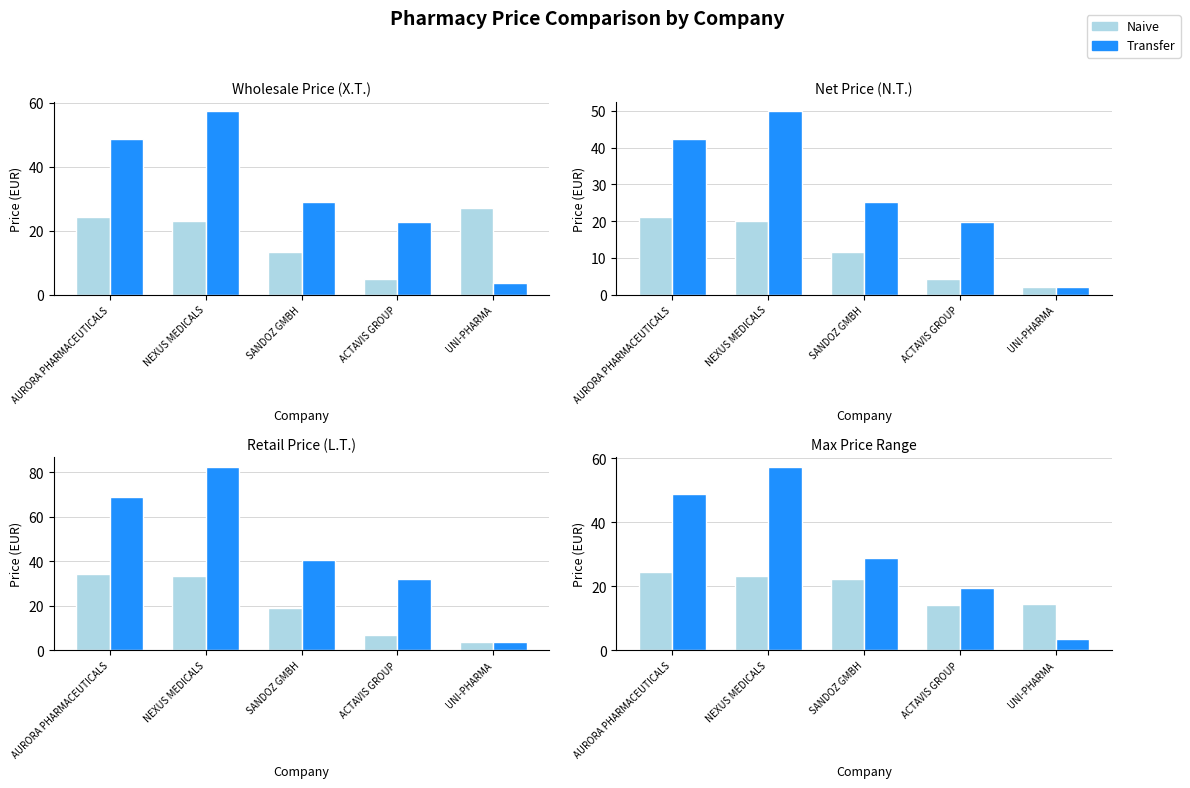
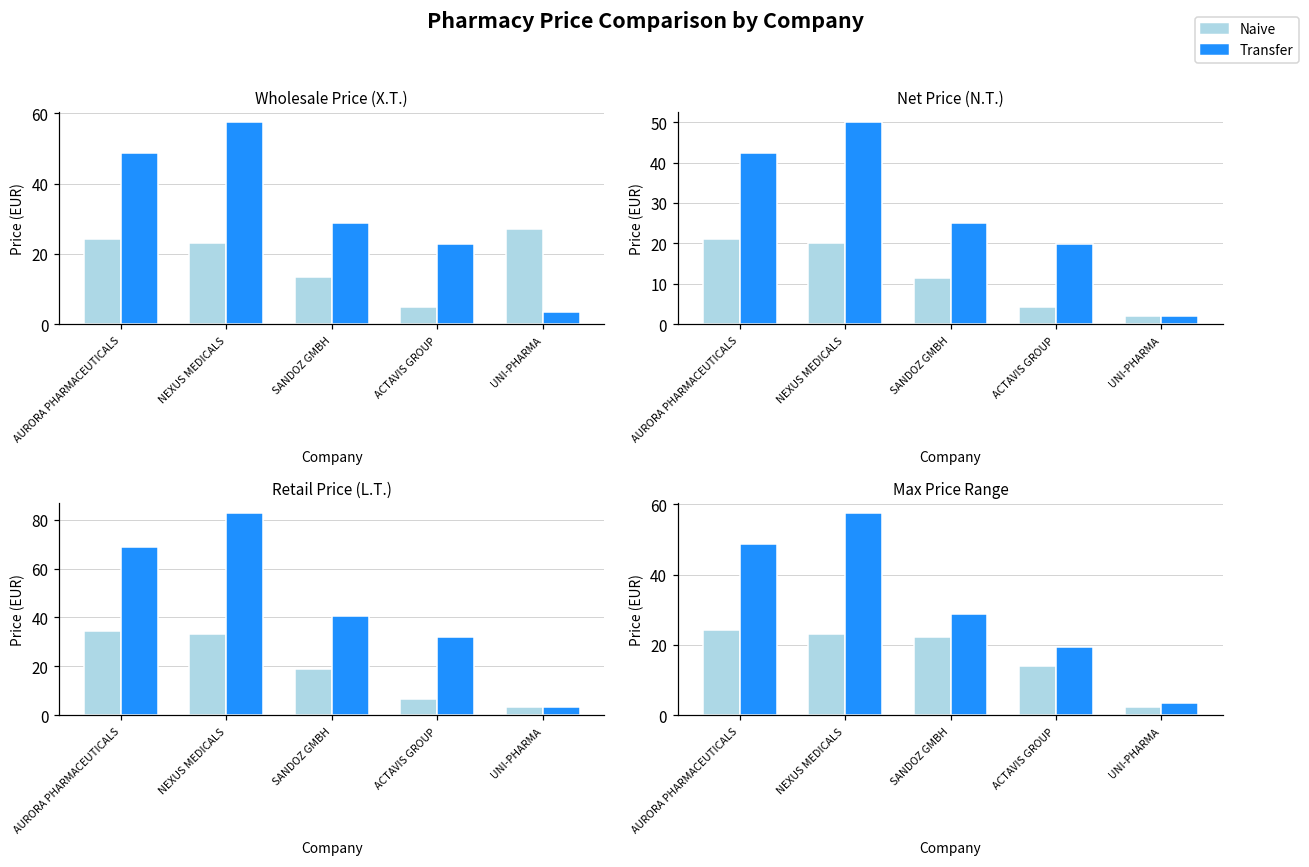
  {
    "Wholesale Price (X.T.)": {
      "Naive": {
        "AURORA PHARMACEUTICALS": 24,
        "NEXUS MEDICALS": 23,
        "SANDOZ GMBH": 13,
        "ACTAVIS GROUP": 5,
        "UNI-PHARMA": 27
      },
      "Transfer": {
        "AURORA PHARMACEUTICALS": 49,
        "NEXUS MEDICALS": 57,
        "SANDOZ GMBH": 29,
        "ACTAVIS GROUP": 23,
        "UNI-PHARMA": 4
      }
    },
    "Net Price (N.T.)": {
      "Naive": {
        "AURORA PHARMACEUTICALS": 21,
        "NEXUS MEDICALS": 20,
        "SANDOZ GMBH": 12,
        "ACTAVIS GROUP": 4,
        "UNI-PHARMA": 2
      },
      "Transfer": {
        "AURORA PHARMACEUTICALS": 42,
        "NEXUS MEDICALS": 50,
        "SANDOZ GMBH": 25,
        "ACTAVIS GROUP": 20,
        "UNI-PHARMA": 2
      }
    },
    "Retail Price (L.T.)": {
      "Naive": {
        "AURORA PHARMACEUTICALS": 34,
        "NEXUS MEDICALS": 33,
        "SANDOZ GMBH": 19,
        "ACTAVIS GROUP": 7,
        "UNI-PHARMA": 4
      },
      "Transfer": {
        "AURORA PHARMACEUTICALS": 69,
        "NEXUS MEDICALS": 83,
        "SANDOZ GMBH": 41,
        "ACTAVIS GROUP": 32,
        "UNI-PHARMA": 4
      }
    },
    "Max Price Range": {
      "Naive": {
        "AURORA PHARMACEUTICALS": 24,
        "NEXUS MEDICALS": 23,
        "SANDOZ GMBH": 22,
        "ACTAVIS GROUP": 14,
-       "UNI-PHARMA": 14
+       "UNI-PHARMA": 2
      },
      "Transfer": {
        "AURORA PHARMACEUTICALS": 49,
        "NEXUS MEDICALS": 57,
        "SANDOZ GMBH": 29,
        "ACTAVIS GROUP": 20,
        "UNI-PHARMA": 4
      }
    }
  }
